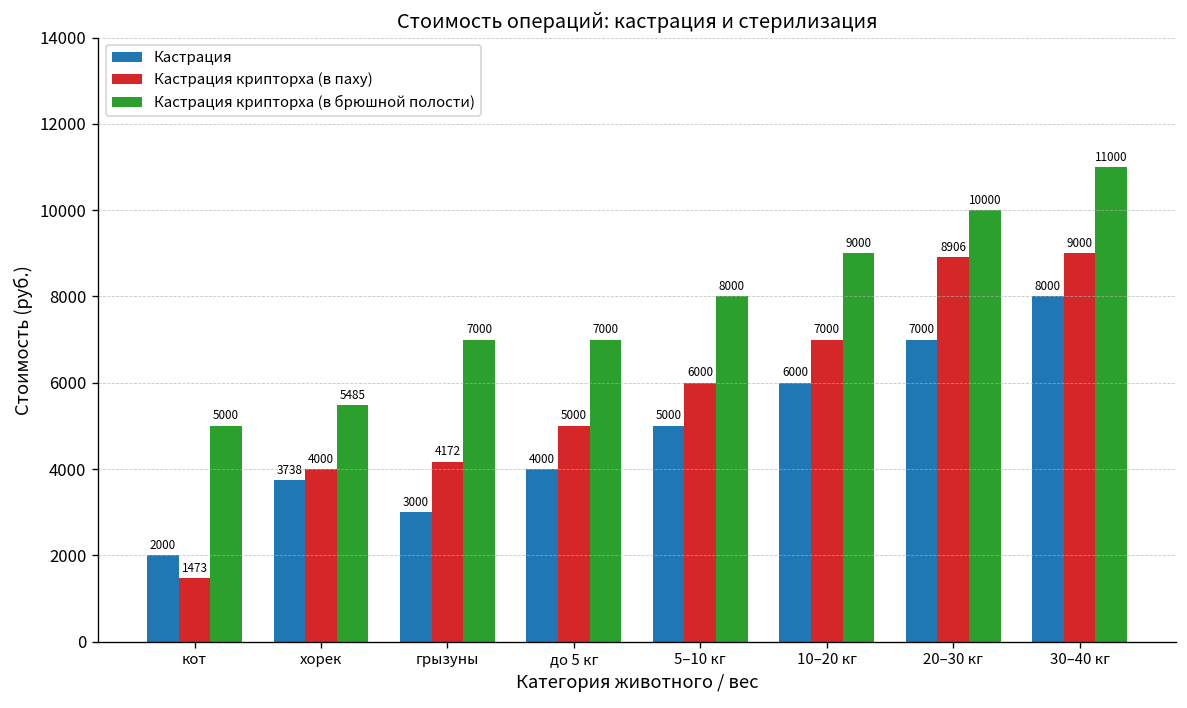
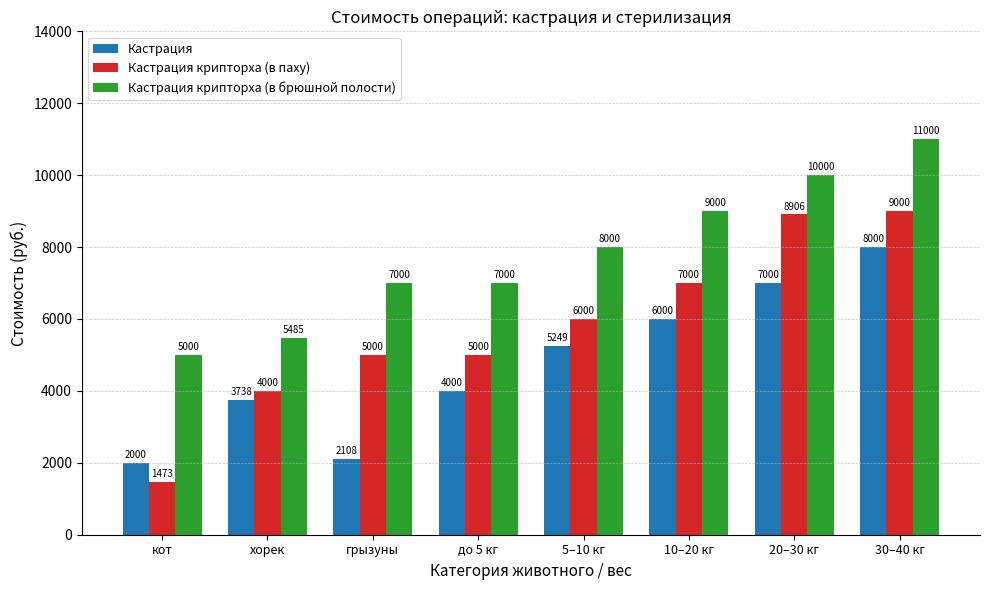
  {
    "Кастрация": {
      "кот": 2000,
      "хорек": 3738,
-     "грызуны": 3000,
+     "грызуны": 2108,
      "до 5 кг": 4000,
-     "5–10 кг": 5000,
+     "5–10 кг": 5249,
      "10–20 кг": 6000,
      "20–30 кг": 7000,
      "30–40 кг": 8000
    },
    "Кастрация крипторха (в паху)": {
      "кот": 1473,
      "хорек": 4000,
-     "грызуны": 4172,
+     "грызуны": 5000,
      "до 5 кг": 5000,
      "5–10 кг": 6000,
      "10–20 кг": 7000,
      "20–30 кг": 8906,
      "30–40 кг": 9000
    },
    "Кастрация крипторха (в брюшной полости)": {
      "кот": 5000,
      "хорек": 5485,
      "грызуны": 7000,
      "до 5 кг": 7000,
      "5–10 кг": 8000,
      "10–20 кг": 9000,
      "20–30 кг": 10000,
      "30–40 кг": 11000
    }
  }
